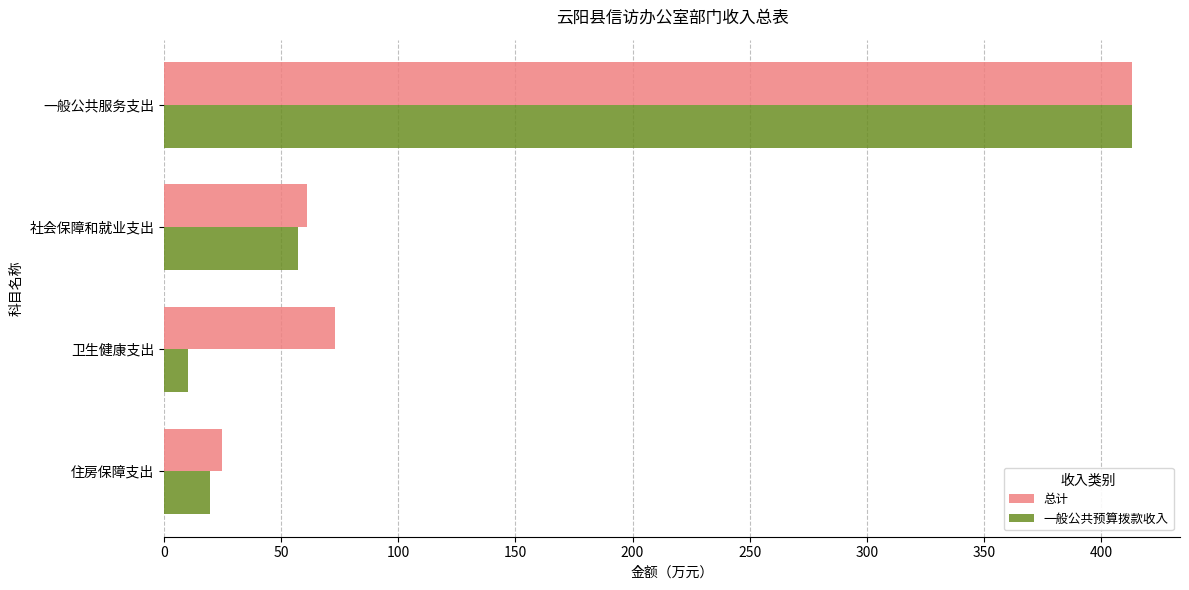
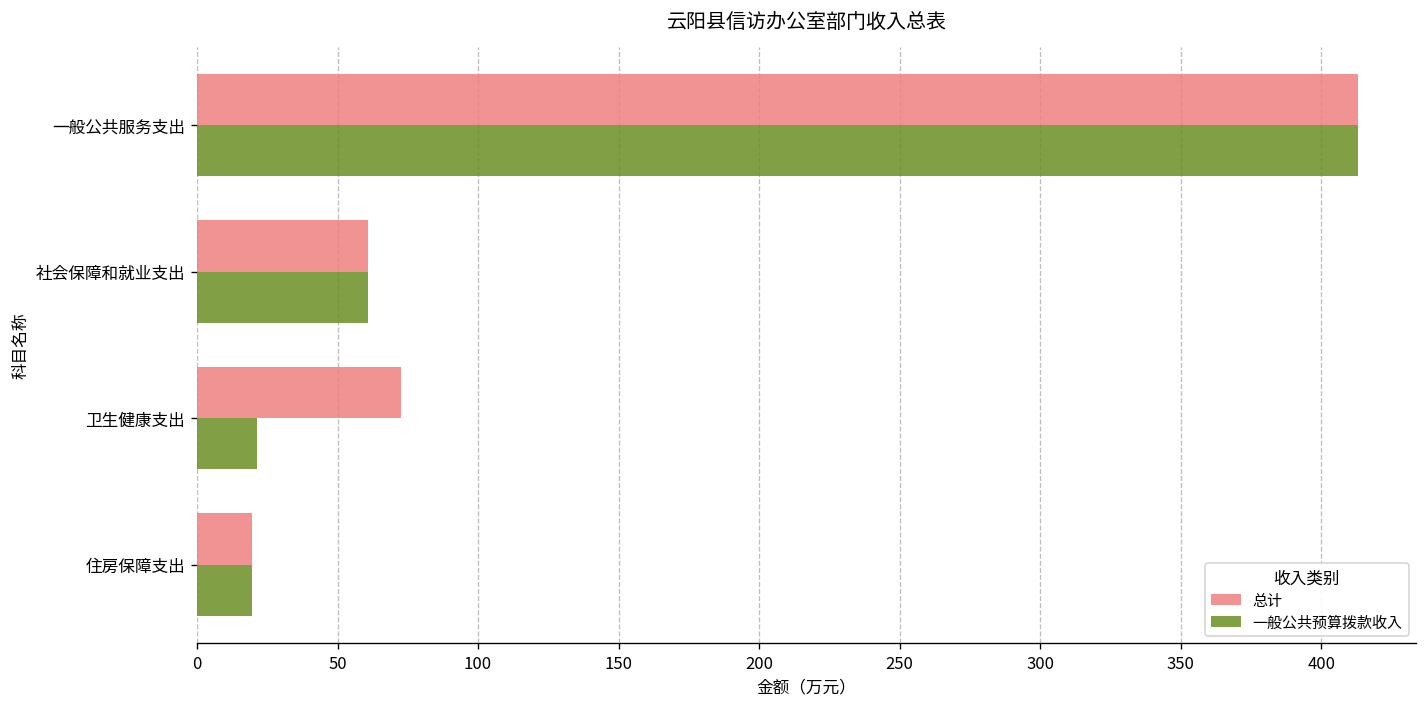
  {
    "总计": {
      "一般公共服务支出": 413,
      "社会保障和就业支出": 61,
      "卫生健康支出": 73,
-     "住房保障支出": 25
+     "住房保障支出": 20
    },
    "一般公共预算拨款收入": {
      "一般公共服务支出": 413,
-     "社会保障和就业支出": 57,
-     "卫生健康支出": 10,
+     "社会保障和就业支出": 61,
+     "卫生健康支出": 22,
      "住房保障支出": 20
    }
  }
